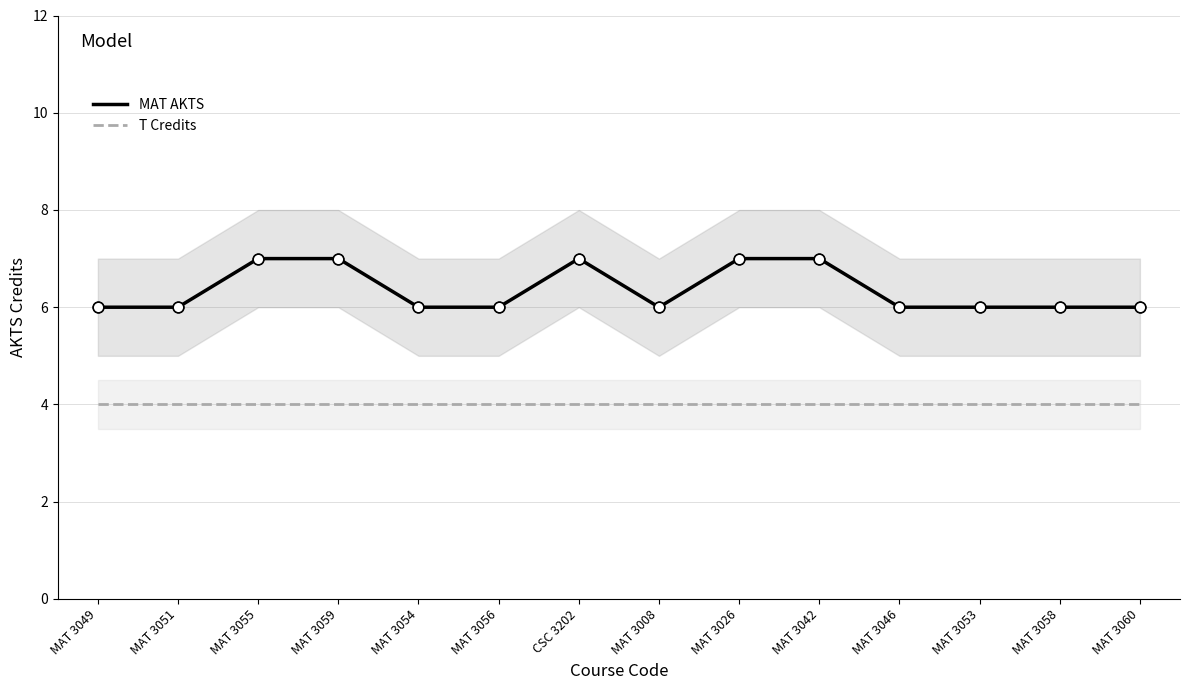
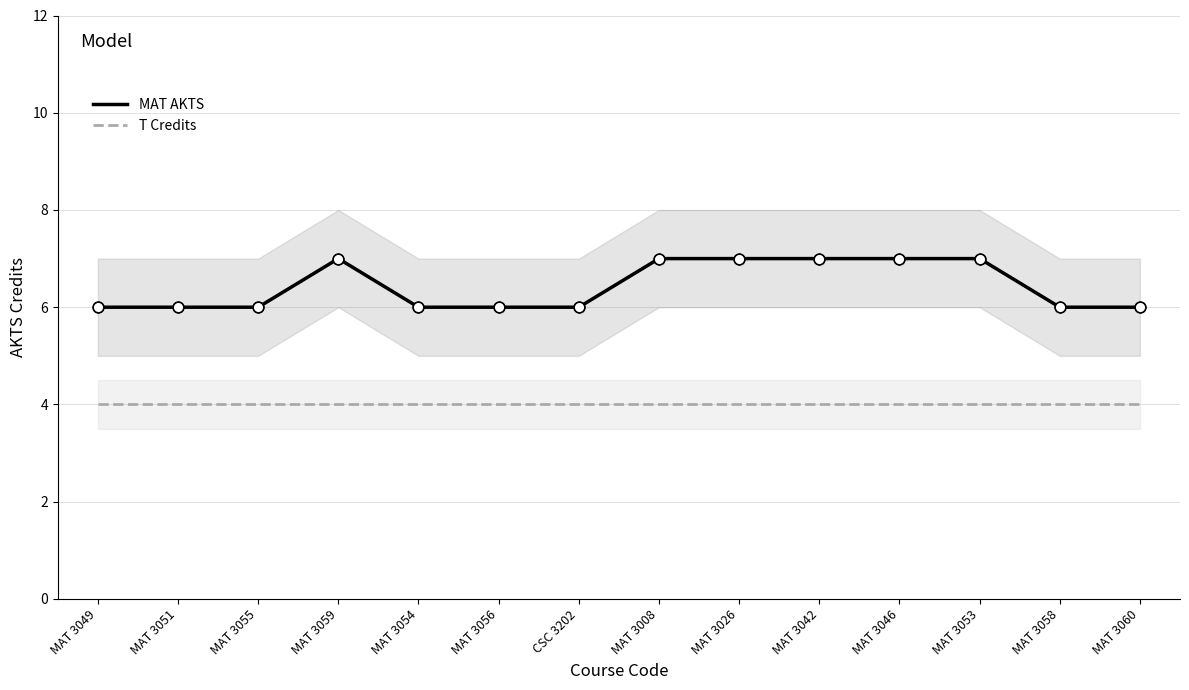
  {
    "MAT AKTS": {
      "MAT 3049": 6,
      "MAT 3051": 6,
-     "MAT 3055": 7,
+     "MAT 3055": 6,
      "MAT 3059": 7,
      "MAT 3054": 6,
      "MAT 3056": 6,
-     "CSC 3202": 7,
-     "MAT 3008": 6,
+     "CSC 3202": 6,
+     "MAT 3008": 7,
      "MAT 3026": 7,
      "MAT 3042": 7,
-     "MAT 3046": 6,
-     "MAT 3053": 6,
+     "MAT 3046": 7,
+     "MAT 3053": 7,
      "MAT 3058": 6,
      "MAT 3060": 6
    }
  }
